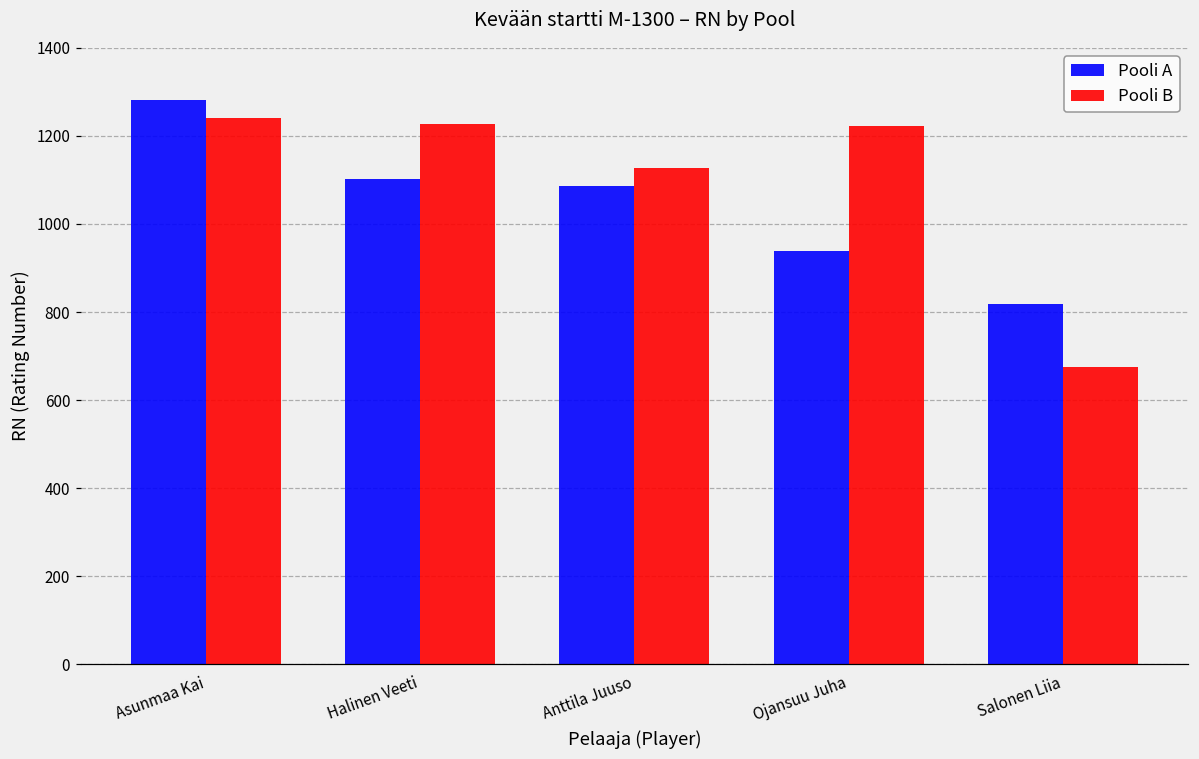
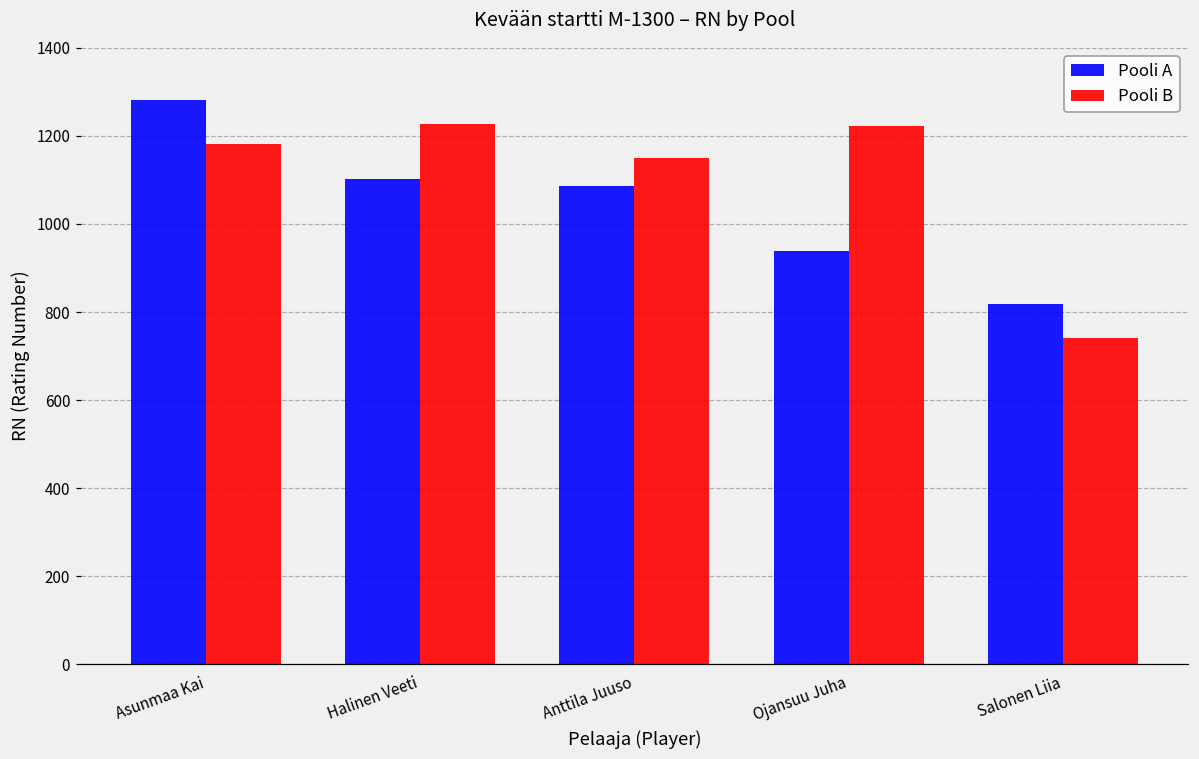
  {
    "Pooli A": {
      "Asunmaa Kai": 1280,
      "Halinen Veeti": 1100,
      "Anttila Juuso": 1090,
      "Ojansuu Juha": 940,
      "Salonen Liia": 820
    },
    "Pooli B": {
-     "Asunmaa Kai": 1240,
+     "Asunmaa Kai": 1180,
      "Halinen Veeti": 1230,
-     "Anttila Juuso": 1130,
+     "Anttila Juuso": 1150,
      "Ojansuu Juha": 1220,
-     "Salonen Liia": 680
+     "Salonen Liia": 740
    }
  }
